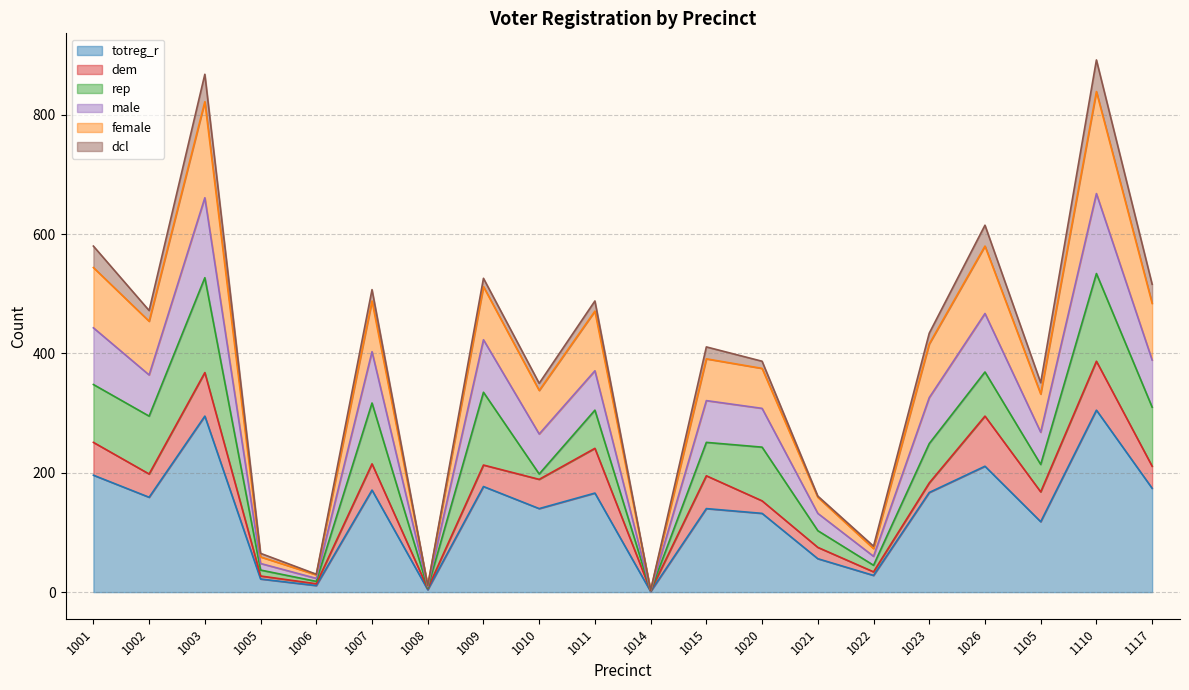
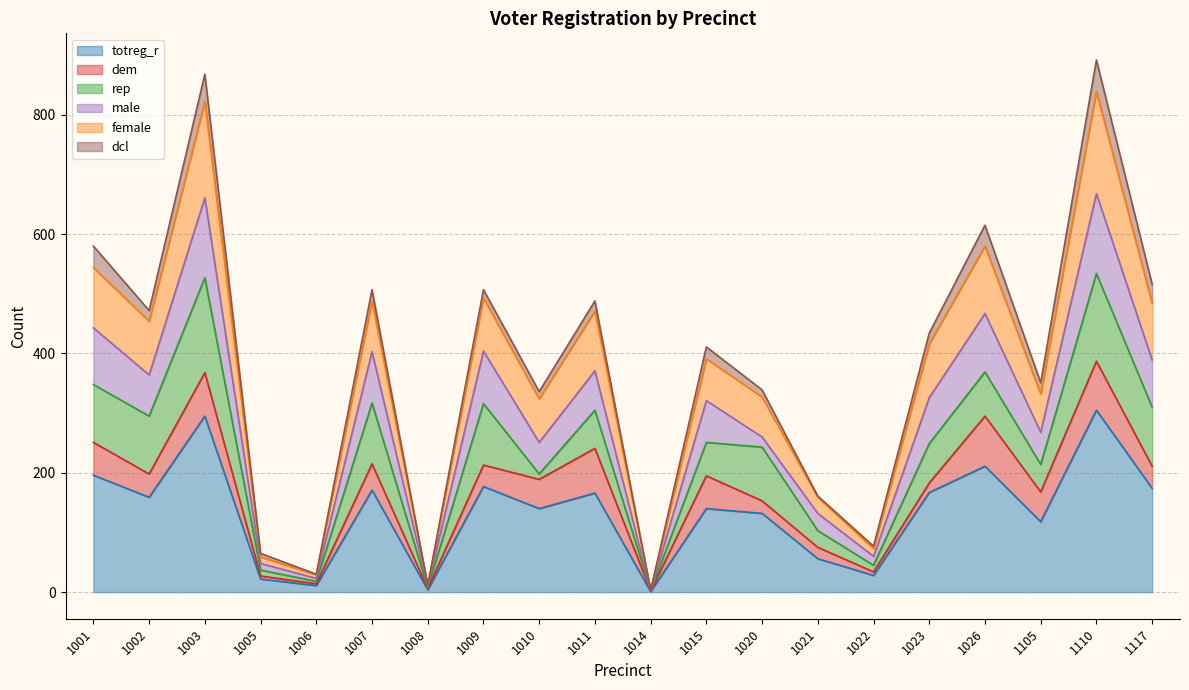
  {
    "totreg_r": {
      "1001": 200,
      "1002": 160,
      "1003": 300,
      "1005": 20,
      "1007": 170,
      "1009": 180,
      "1010": 140,
      "1011": 170,
      "1015": 140,
      "1020": 130,
      "1021": 60,
      "1022": 30,
      "1023": 170,
      "1026": 210,
      "1105": 120,
      "1110": 310,
      "1117": 170
    },
    "dem": {
      "1001": 60,
      "1002": 40,
      "1003": 70,
      "1005": 10,
      "1007": 40,
      "1009": 40,
      "1010": 50,
      "1011": 80,
      "1015": 60,
      "1020": 20,
      "1021": 20,
      "1022": 10,
      "1023": 20,
      "1026": 80,
      "1105": 50,
      "1110": 80,
      "1117": 40
    },
    "rep": {
      "1001": 100,
      "1002": 100,
      "1003": 160,
      "1005": 10,
      "1007": 100,
-     "1009": 120,
+     "1009": 100,
      "1010": 10,
      "1011": 60,
      "1015": 60,
      "1020": 90,
      "1021": 30,
      "1022": 10,
      "1023": 70,
      "1026": 70,
      "1105": 50,
      "1110": 150,
      "1117": 100
    },
    "male": {
      "1001": 100,
      "1002": 70,
      "1003": 130,
      "1005": 10,
      "1006": 10,
      "1007": 90,
      "1009": 90,
-     "1010": 70,
+     "1010": 50,
      "1011": 70,
      "1015": 70,
-     "1020": 70,
+     "1020": 20,
      "1021": 30,
      "1022": 20,
      "1023": 80,
      "1026": 100,
      "1105": 50,
      "1110": 130,
      "1117": 80
    },
    "female": {
      "1001": 100,
      "1002": 90,
      "1003": 160,
      "1005": 10,
      "1007": 90,
      "1009": 90,
      "1010": 70,
      "1011": 100,
      "1015": 70,
      "1020": 70,
      "1023": 90,
      "1026": 110,
      "1105": 60,
      "1110": 170,
      "1117": 100
    },
    "dcl": {
      "1001": 40,
      "1002": 20,
      "1003": 50,
      "1005": 10,
      "1007": 20,
      "1009": 10,
      "1010": 10,
      "1011": 20,
      "1015": 20,
      "1020": 10,
      "1023": 20,
      "1026": 40,
      "1105": 20,
      "1110": 50,
      "1117": 30
    }
  }
